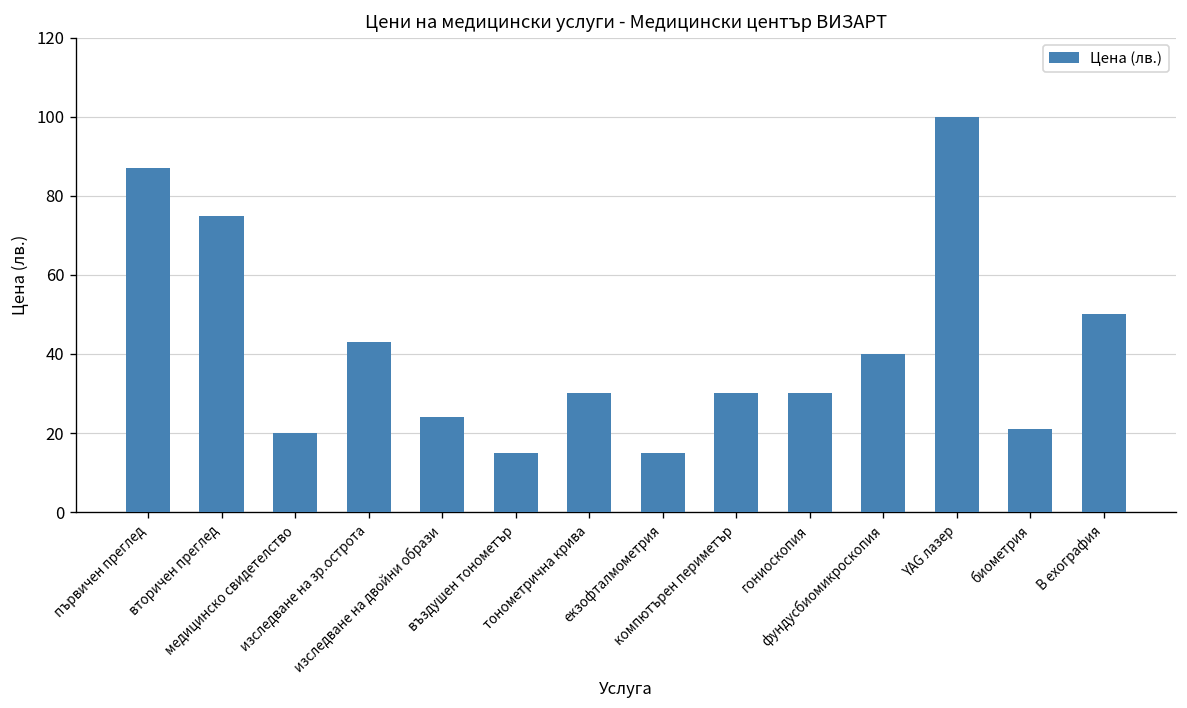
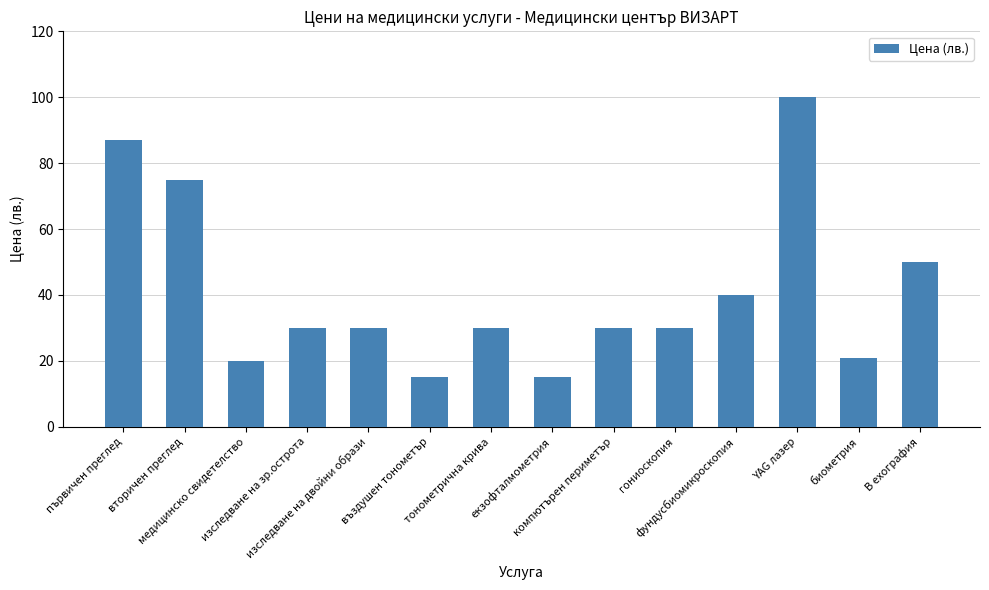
  {
    "първичен преглед": 87,
    "вторичен преглед": 75,
    "медицинско свидетелство": 20,
-   "изследване на зр.острота": 43,
-   "изследване на двойни образи": 24,
+   "изследване на зр.острота": 30,
+   "изследване на двойни образи": 30,
    "въздушен тонометър": 15,
    "тонометрична крива": 30,
    "екзофталмометрия": 15,
    "компютърен периметър": 30,
    "гониоскопия": 30,
    "фундусбиомикроскопия": 40,
    "YAG лазер": 100,
    "биометрия": 21,
    "В ехография": 50
  }
